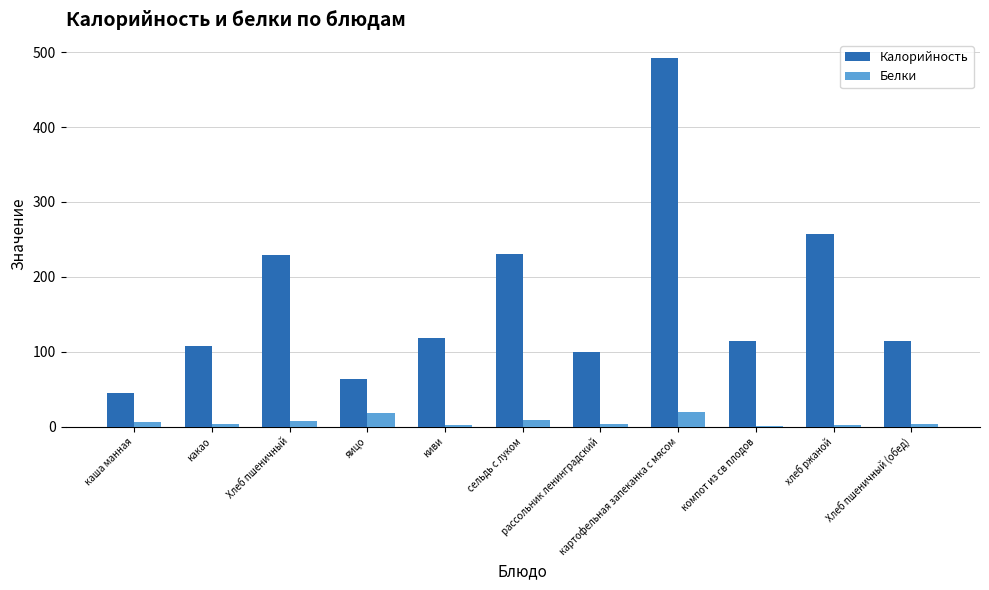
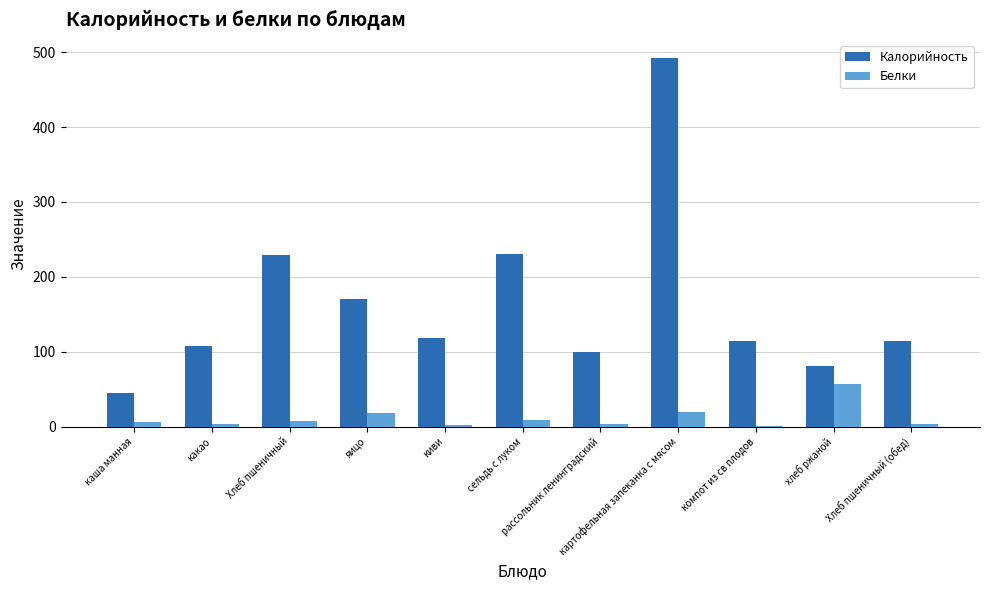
  {
    "Калорийность": {
      "каша манная": 50,
      "какао": 110,
      "Хлеб пшеничный": 230,
-     "яицо": 60,
+     "яицо": 170,
      "киви": 120,
      "сельдь с луком": 230,
      "рассольник ленинградский": 100,
      "картофельная запеканка с мясом": 490,
      "компот из св плодов": 120,
-     "хлеб ржаной": 260,
+     "хлеб ржаной": 80,
      "Хлеб пшеничный (обед)": 120
    },
    "Белки": {
      "каша манная": 10,
      "какао": 0,
      "Хлеб пшеничный": 10,
      "яицо": 20,
      "сельдь с луком": 10,
      "рассольник ленинградский": 0,
      "картофельная запеканка с мясом": 20,
-     "хлеб ржаной": 0,
+     "хлеб ржаной": 60,
      "Хлеб пшеничный (обед)": 0
    }
  }
